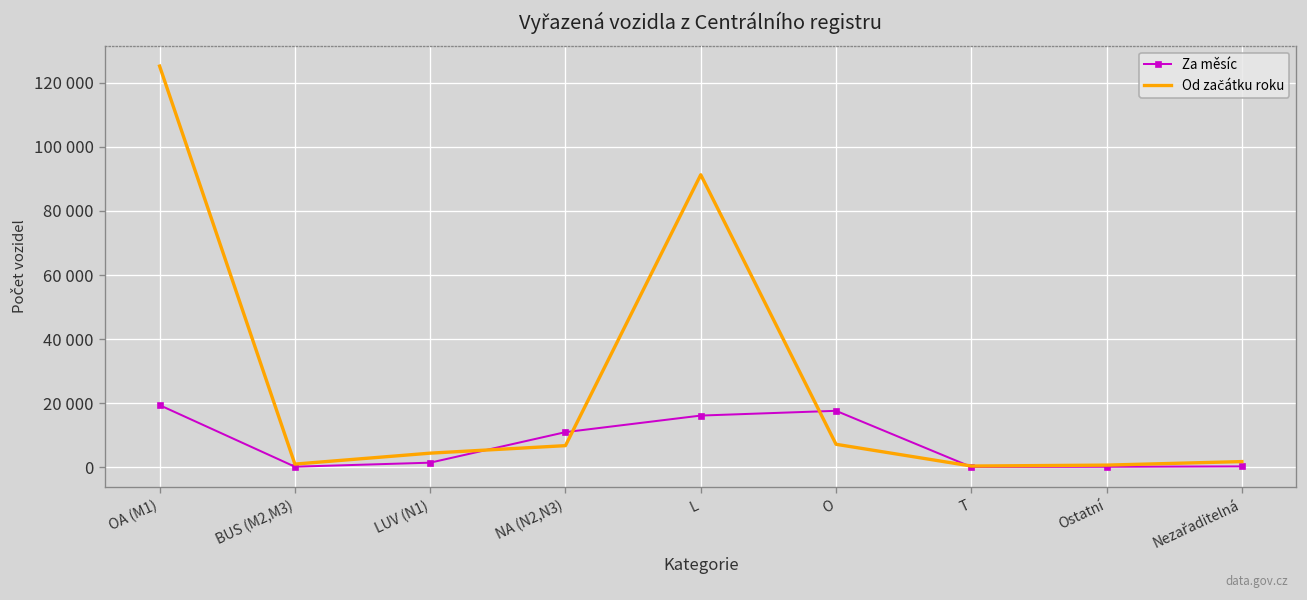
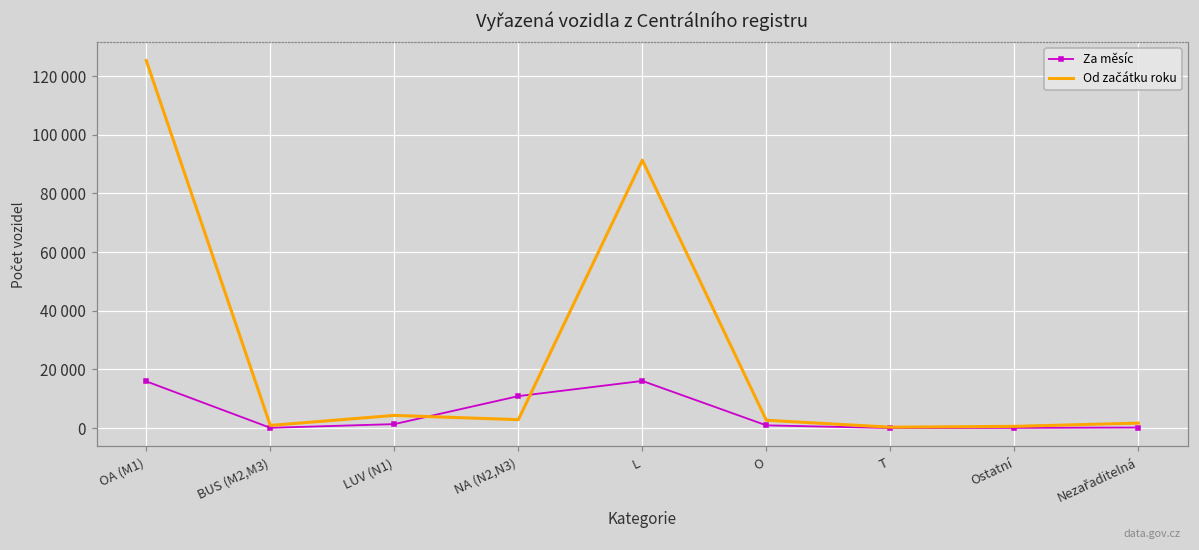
  {
    "Za měsíc": {
-     "OA (M1)": 19000,
+     "OA (M1)": 16000,
      "LUV (N1)": 1000,
      "NA (N2,N3)": 11000,
      "L": 16000,
-     "O": 18000,
+     "O": 1000,
      "Nezařaditelná": 0
    },
    "Od začátku roku": {
      "OA (M1)": 125000,
      "LUV (N1)": 4000,
-     "NA (N2,N3)": 7000,
+     "NA (N2,N3)": 3000,
      "L": 91000,
-     "O": 7000,
+     "O": 3000,
      "Nezařaditelná": 2000
    }
  }
